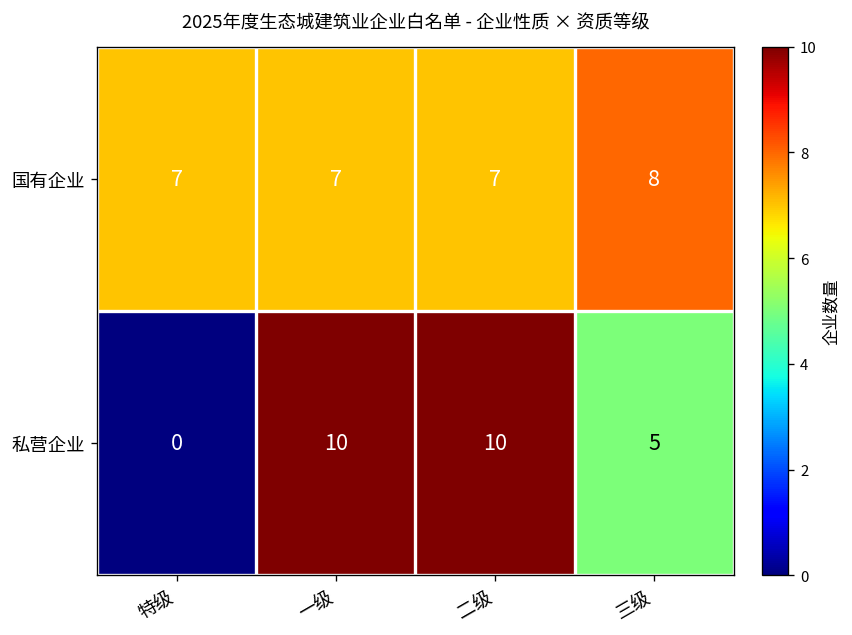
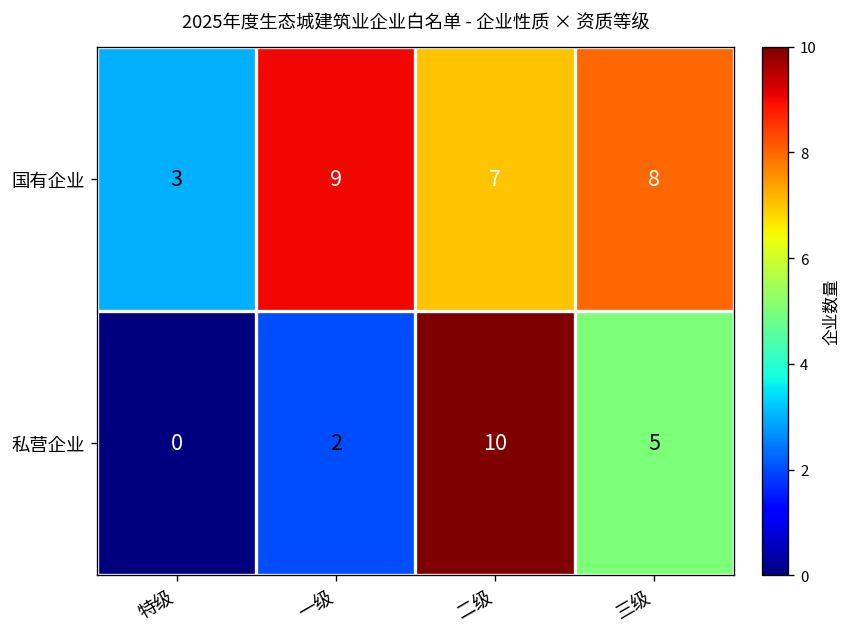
  {
    "国有企业": {
-     "特级": 7,
-     "一级": 7,
+     "特级": 3,
+     "一级": 9,
      "二级": 7,
      "三级": 8
    },
    "私营企业": {
      "特级": 0,
-     "一级": 10,
+     "一级": 2,
      "二级": 10,
      "三级": 5
    }
  }
